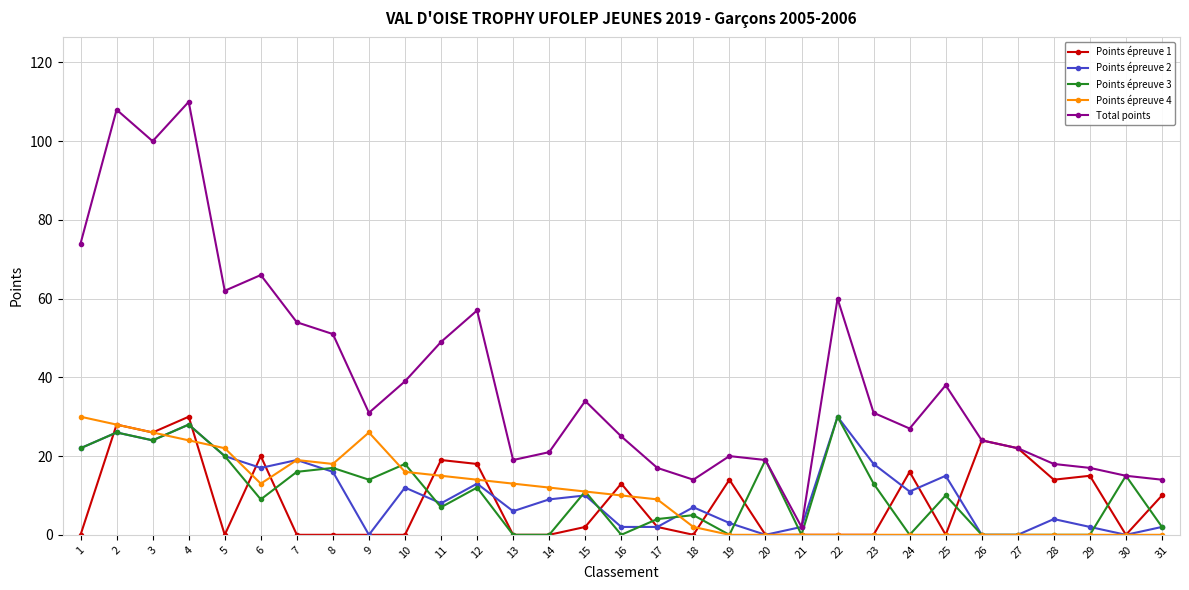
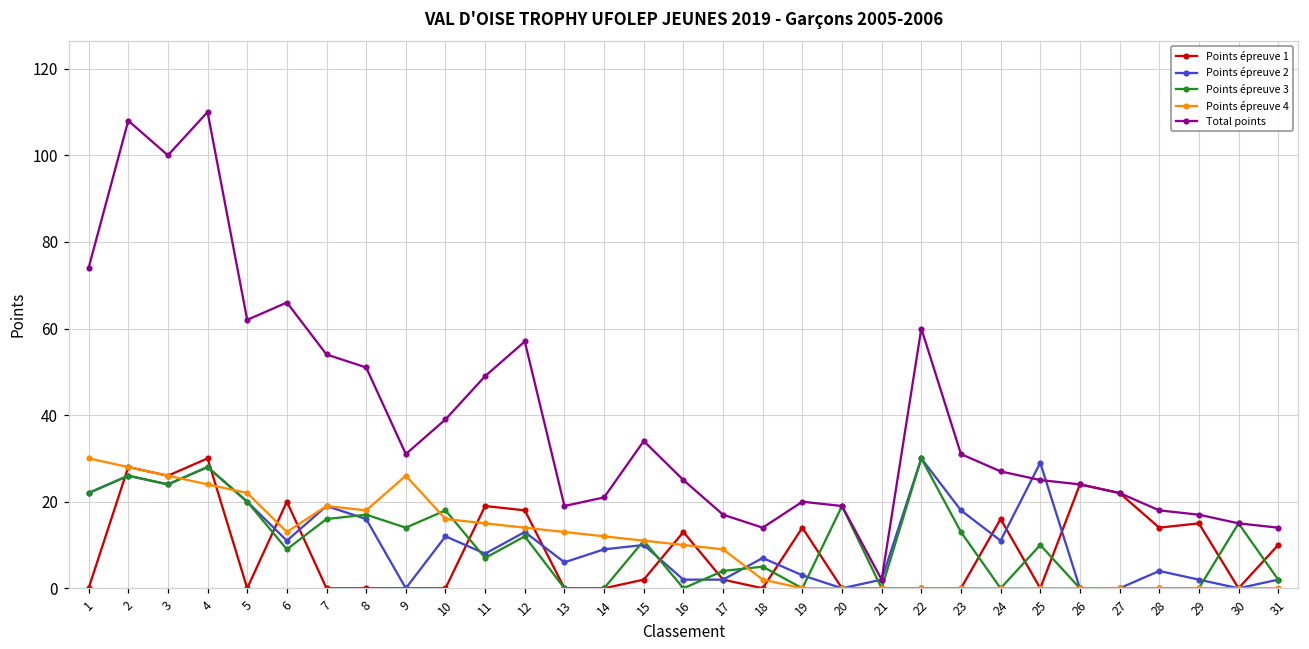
  {
    "Points épreuve 1": {
      "1": 0,
      "4": 30,
      "5": 0,
      "6": 20,
      "7": 0,
      "8": 0,
      "10": 0,
      "11": 19,
      "12": 18,
      "15": 2,
      "16": 13,
      "18": 0,
      "19": 14,
      "24": 16,
      "28": 14,
      "29": 15,
      "31": 10
    },
    "Points épreuve 2": {
-     "6": 17,
+     "6": 11,
      "8": 16,
      "10": 12,
      "11": 8,
      "12": 13,
      "13": 6,
      "14": 9,
      "15": 10,
      "16": 2,
      "18": 7,
      "19": 3,
      "23": 18,
      "24": 11,
-     "25": 15,
+     "25": 29,
      "28": 4,
      "29": 2
    },
    "Points épreuve 3": {
      "6": 9,
      "7": 16,
      "8": 17,
      "9": 14,
      "10": 18,
      "11": 7,
      "12": 12,
      "16": 0,
      "17": 4,
      "18": 5,
      "23": 13,
      "25": 10
    },
    "Points épreuve 4": {
      "1": 30,
      "4": 24,
      "5": 22,
      "6": 13,
      "8": 18,
      "9": 26,
      "10": 16,
      "11": 15,
      "12": 14,
      "13": 13,
      "14": 12,
      "16": 10,
      "17": 9,
      "18": 2,
      "31": 0
    },
    "Total points": {
      "1": 74,
      "2": 108,
      "3": 100,
      "4": 110,
      "5": 62,
      "6": 66,
      "7": 54,
      "8": 51,
      "9": 31,
      "10": 39,
      "11": 49,
      "12": 57,
      "13": 19,
      "14": 21,
      "15": 34,
      "16": 25,
      "17": 17,
      "18": 14,
      "19": 20,
      "22": 60,
      "23": 31,
      "24": 27,
-     "25": 38,
+     "25": 25,
      "28": 18,
      "29": 17,
      "31": 14
    }
  }
